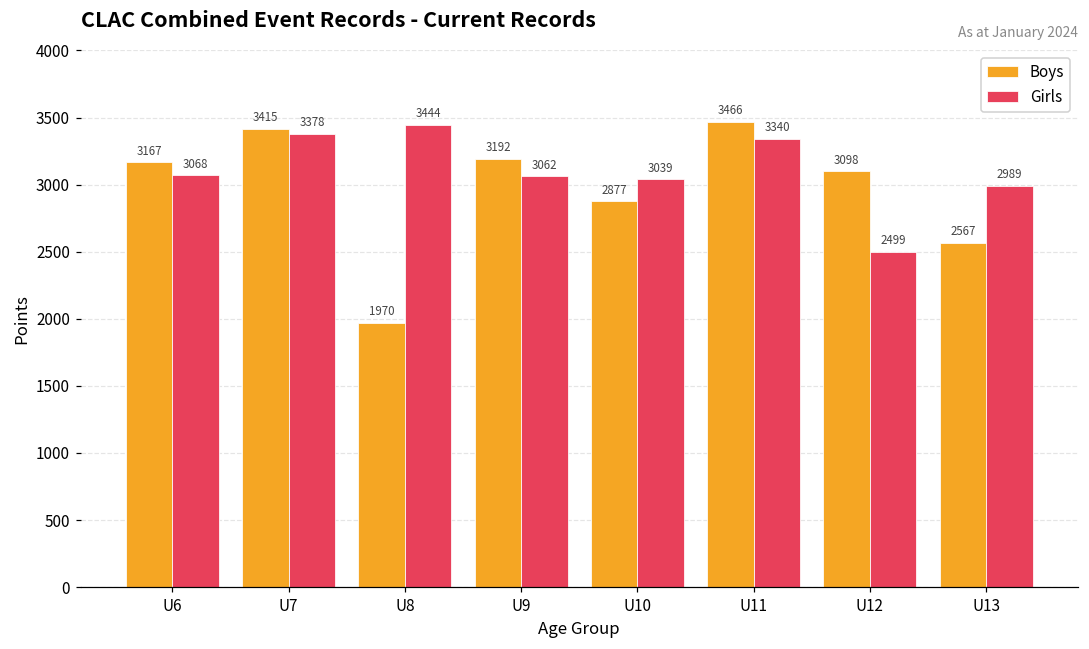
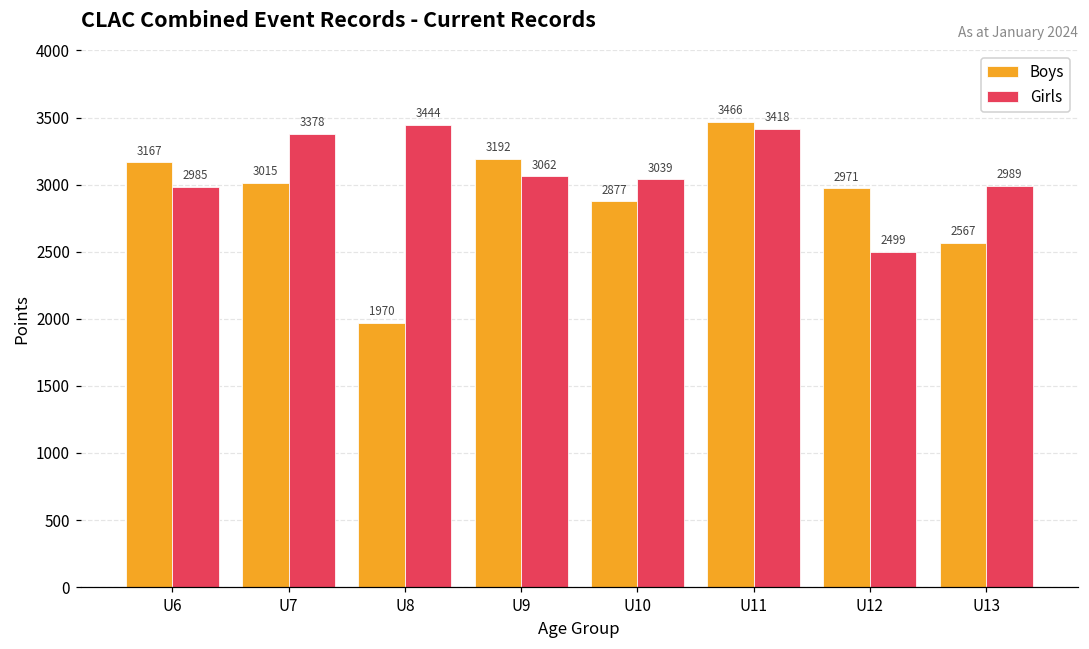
  {
    "Boys": {
      "U6": 3167,
-     "U7": 3415,
+     "U7": 3015,
      "U8": 1970,
      "U9": 3192,
      "U10": 2877,
      "U11": 3466,
-     "U12": 3098,
+     "U12": 2971,
      "U13": 2567
    },
    "Girls": {
-     "U6": 3068,
+     "U6": 2985,
      "U7": 3378,
      "U8": 3444,
      "U9": 3062,
      "U10": 3039,
-     "U11": 3340,
+     "U11": 3418,
      "U12": 2499,
      "U13": 2989
    }
  }
